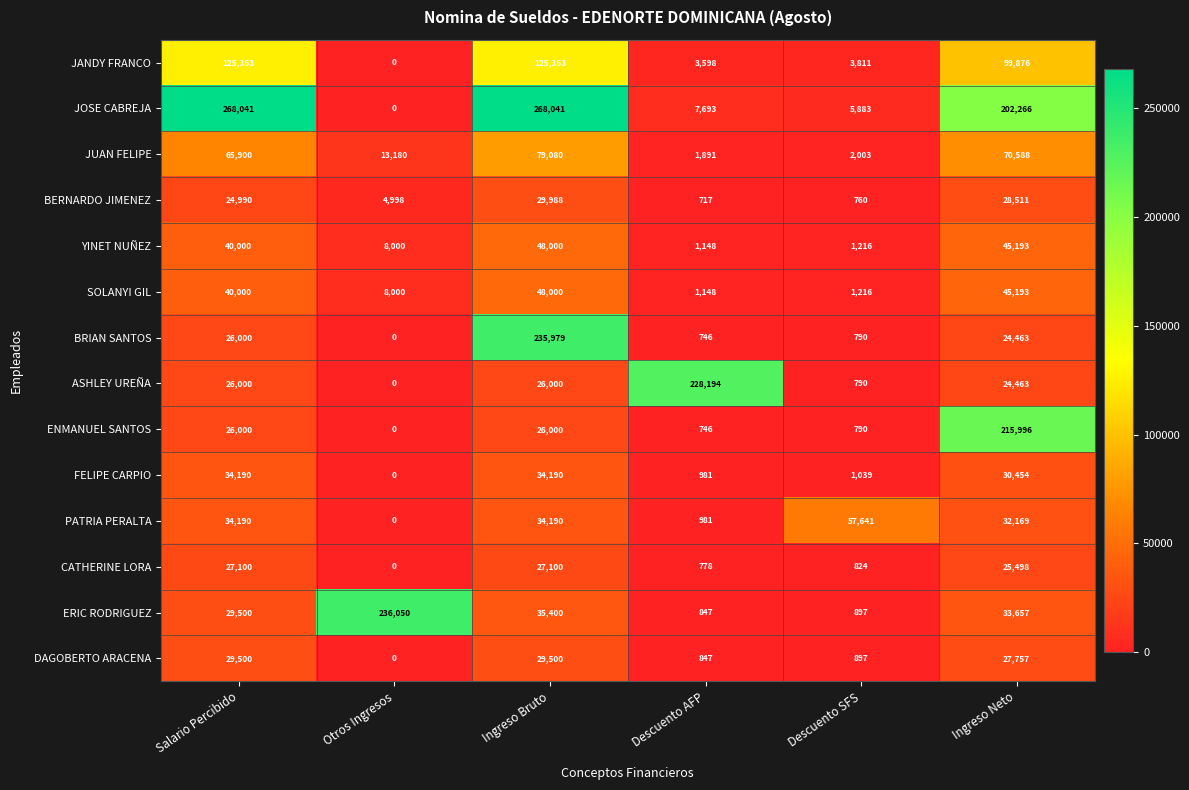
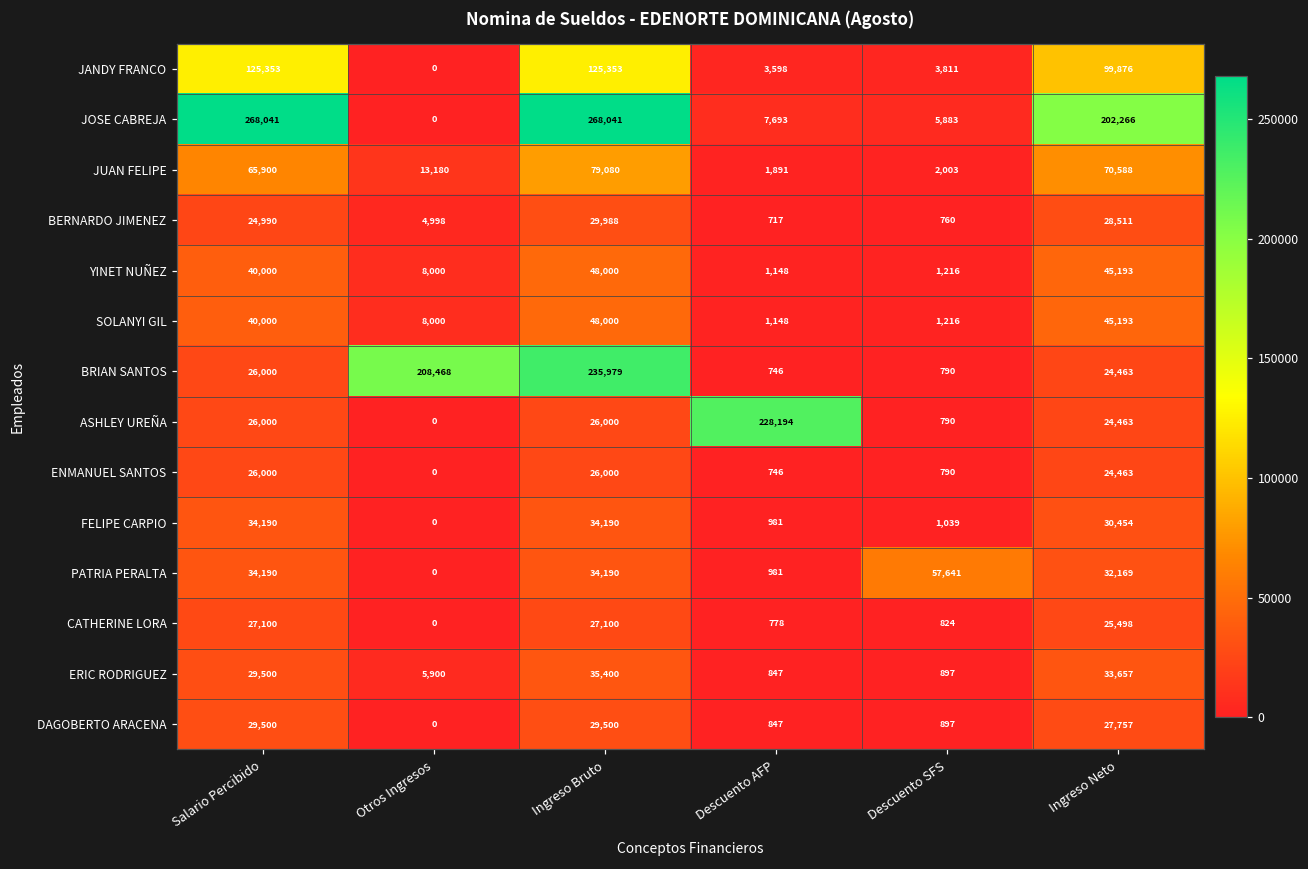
  {
    "JANDY FRANCO": {
      "Salario Percibido": "125,353",
      "Otros Ingresos": "0",
      "Ingreso Bruto": "125,353",
      "Descuento AFP": "3,598",
      "Descuento SFS": "3,811",
      "Ingreso Neto": "99,876"
    },
    "JOSE CABREJA": {
      "Salario Percibido": "268,041",
      "Otros Ingresos": "0",
      "Ingreso Bruto": "268,041",
      "Descuento AFP": "7,693",
      "Descuento SFS": "5,883",
      "Ingreso Neto": "202,266"
    },
    "JUAN FELIPE": {
      "Salario Percibido": "65,900",
      "Otros Ingresos": "13,180",
      "Ingreso Bruto": "79,080",
      "Descuento AFP": "1,891",
      "Descuento SFS": "2,003",
      "Ingreso Neto": "70,588"
    },
    "BERNARDO JIMENEZ": {
      "Salario Percibido": "24,990",
      "Otros Ingresos": "4,998",
      "Ingreso Bruto": "29,988",
      "Descuento AFP": "717",
      "Descuento SFS": "760",
      "Ingreso Neto": "28,511"
    },
    "YINET NUÑEZ": {
      "Salario Percibido": "40,000",
      "Otros Ingresos": "8,000",
      "Ingreso Bruto": "48,000",
      "Descuento AFP": "1,148",
      "Descuento SFS": "1,216",
      "Ingreso Neto": "45,193"
    },
    "SOLANYI GIL": {
      "Salario Percibido": "40,000",
      "Otros Ingresos": "8,000",
      "Ingreso Bruto": "48,000",
      "Descuento AFP": "1,148",
      "Descuento SFS": "1,216",
      "Ingreso Neto": "45,193"
    },
    "BRIAN SANTOS": {
      "Salario Percibido": "26,000",
-     "Otros Ingresos": "0",
+     "Otros Ingresos": "208,468",
      "Ingreso Bruto": "235,979",
      "Descuento AFP": "746",
      "Descuento SFS": "790",
      "Ingreso Neto": "24,463"
    },
    "ASHLEY UREÑA": {
      "Salario Percibido": "26,000",
      "Otros Ingresos": "0",
      "Ingreso Bruto": "26,000",
      "Descuento AFP": "228,194",
      "Descuento SFS": "790",
      "Ingreso Neto": "24,463"
    },
    "ENMANUEL SANTOS": {
      "Salario Percibido": "26,000",
      "Otros Ingresos": "0",
      "Ingreso Bruto": "26,000",
      "Descuento AFP": "746",
      "Descuento SFS": "790",
-     "Ingreso Neto": "215,996"
+     "Ingreso Neto": "24,463"
    },
    "FELIPE CARPIO": {
      "Salario Percibido": "34,190",
      "Otros Ingresos": "0",
      "Ingreso Bruto": "34,190",
      "Descuento AFP": "981",
      "Descuento SFS": "1,039",
      "Ingreso Neto": "30,454"
    },
    "PATRIA PERALTA": {
      "Salario Percibido": "34,190",
      "Otros Ingresos": "0",
      "Ingreso Bruto": "34,190",
      "Descuento AFP": "981",
      "Descuento SFS": "57,641",
      "Ingreso Neto": "32,169"
    },
    "CATHERINE LORA": {
      "Salario Percibido": "27,100",
      "Otros Ingresos": "0",
      "Ingreso Bruto": "27,100",
      "Descuento AFP": "778",
      "Descuento SFS": "824",
      "Ingreso Neto": "25,498"
    },
    "ERIC RODRIGUEZ": {
      "Salario Percibido": "29,500",
-     "Otros Ingresos": "236,050",
+     "Otros Ingresos": "5,900",
      "Ingreso Bruto": "35,400",
      "Descuento AFP": "847",
      "Descuento SFS": "897",
      "Ingreso Neto": "33,657"
    },
    "DAGOBERTO ARACENA": {
      "Salario Percibido": "29,500",
      "Otros Ingresos": "0",
      "Ingreso Bruto": "29,500",
      "Descuento AFP": "847",
      "Descuento SFS": "897",
      "Ingreso Neto": "27,757"
    }
  }
